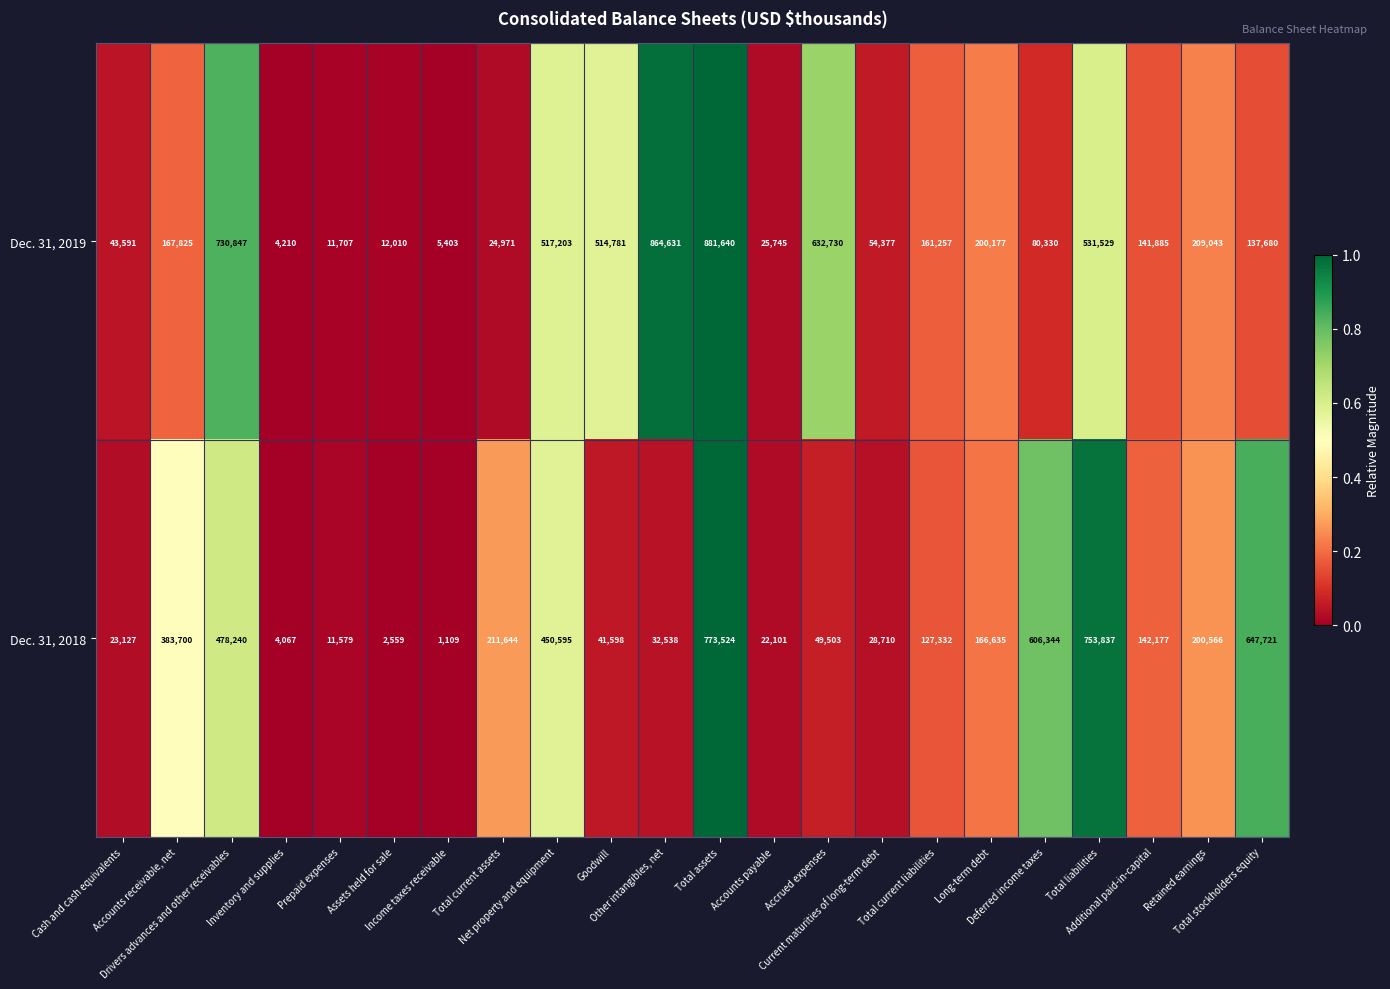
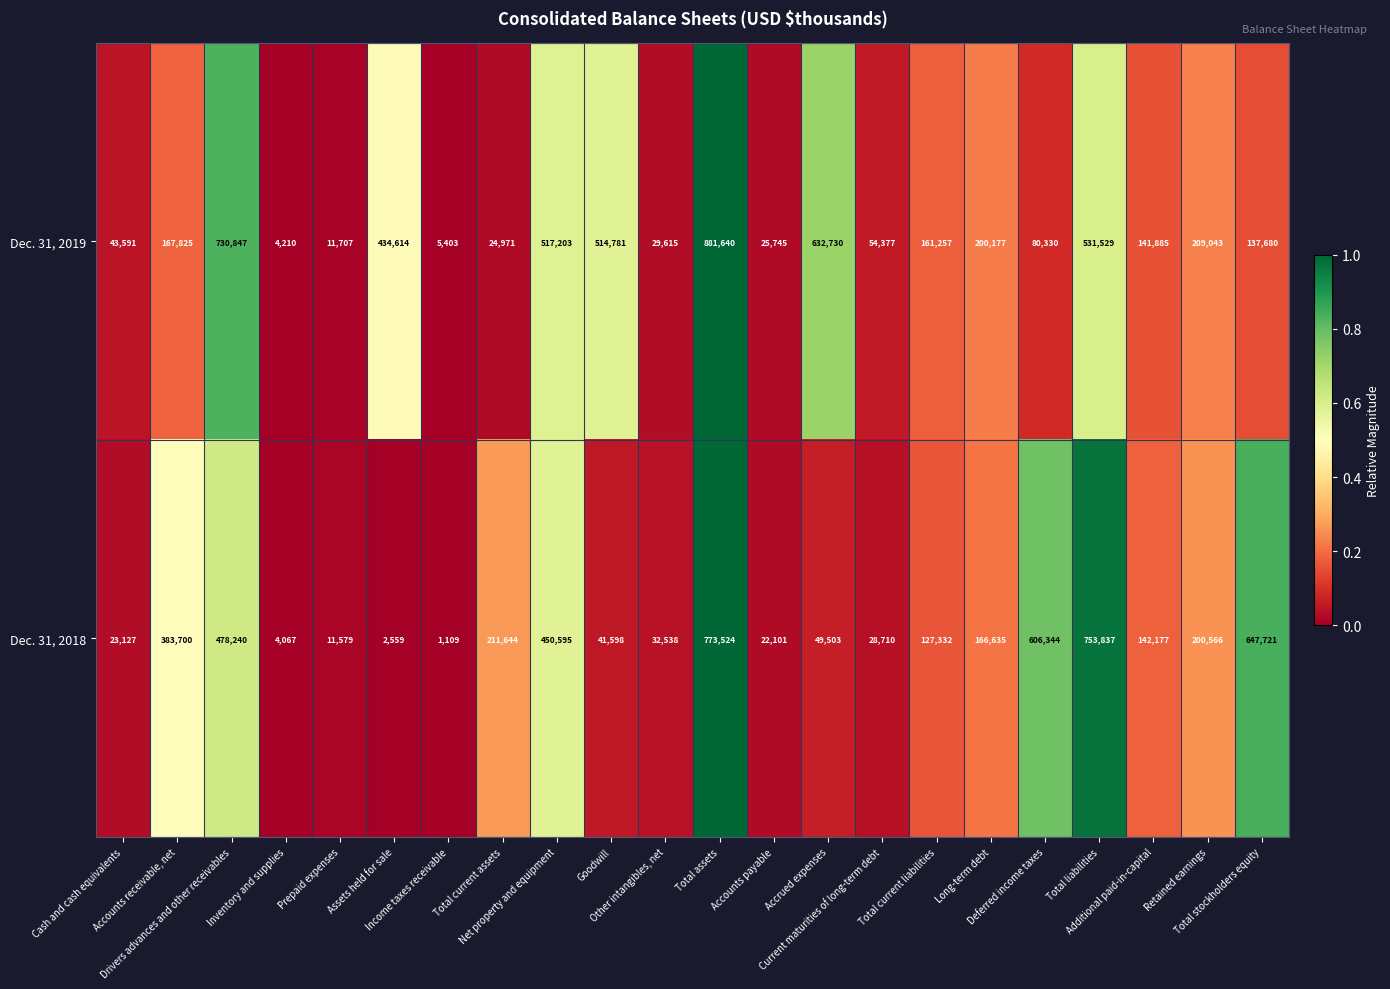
  {
    "Dec. 31, 2019": {
      "Cash and cash equivalents": "43,591",
      "Accounts receivable, net": "167,825",
      "Drivers advances and other receivables": "730,847",
      "Inventory and supplies": "4,210",
      "Prepaid expenses": "11,707",
-     "Assets held for sale": "12,010",
+     "Assets held for sale": "434,614",
      "Income taxes receivable": "5,403",
      "Total current assets": "24,971",
      "Net property and equipment": "517,203",
      "Goodwill": "514,781",
-     "Other intangibles, net": "864,631",
+     "Other intangibles, net": "29,615",
      "Total assets": "881,640",
      "Accounts payable": "25,745",
      "Accrued expenses": "632,730",
      "Current maturities of long-term debt": "54,377",
      "Total current liabilities": "161,257",
      "Long-term debt": "200,177",
      "Deferred income taxes": "80,330",
      "Total liabilities": "531,529",
      "Additional paid-in-capital": "141,885",
      "Retained earnings": "209,043",
      "Total stockholders equity": "137,680"
    },
    "Dec. 31, 2018": {
      "Cash and cash equivalents": "23,127",
      "Accounts receivable, net": "383,700",
      "Drivers advances and other receivables": "478,240",
      "Inventory and supplies": "4,067",
      "Prepaid expenses": "11,579",
      "Assets held for sale": "2,559",
      "Income taxes receivable": "1,109",
      "Total current assets": "211,644",
      "Net property and equipment": "450,595",
      "Goodwill": "41,598",
      "Other intangibles, net": "32,538",
      "Total assets": "773,524",
      "Accounts payable": "22,101",
      "Accrued expenses": "49,503",
      "Current maturities of long-term debt": "28,710",
      "Total current liabilities": "127,332",
      "Long-term debt": "166,635",
      "Deferred income taxes": "606,344",
      "Total liabilities": "753,837",
      "Additional paid-in-capital": "142,177",
      "Retained earnings": "200,566",
      "Total stockholders equity": "647,721"
    }
  }
